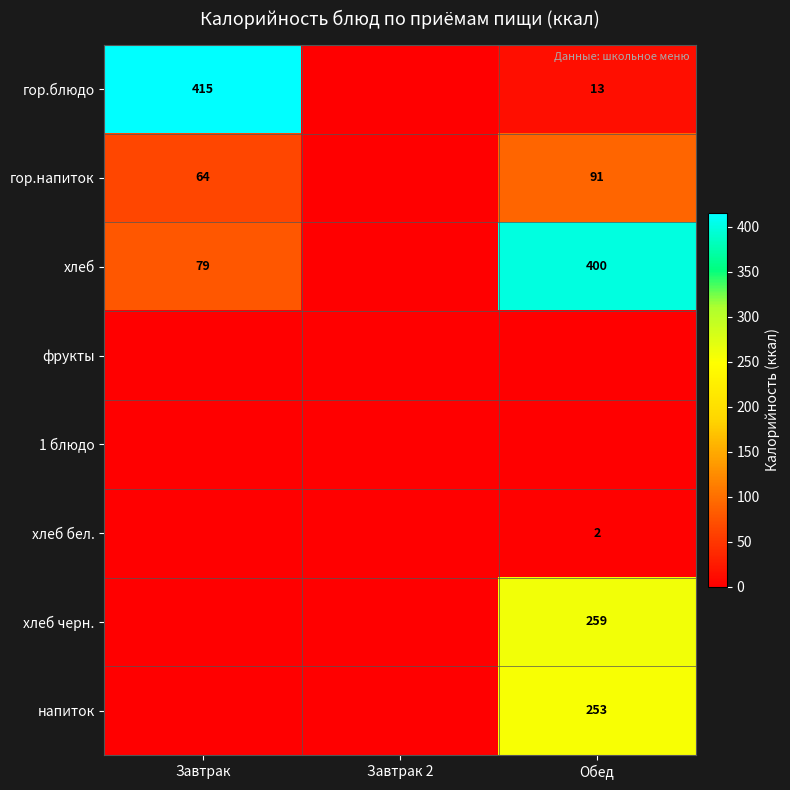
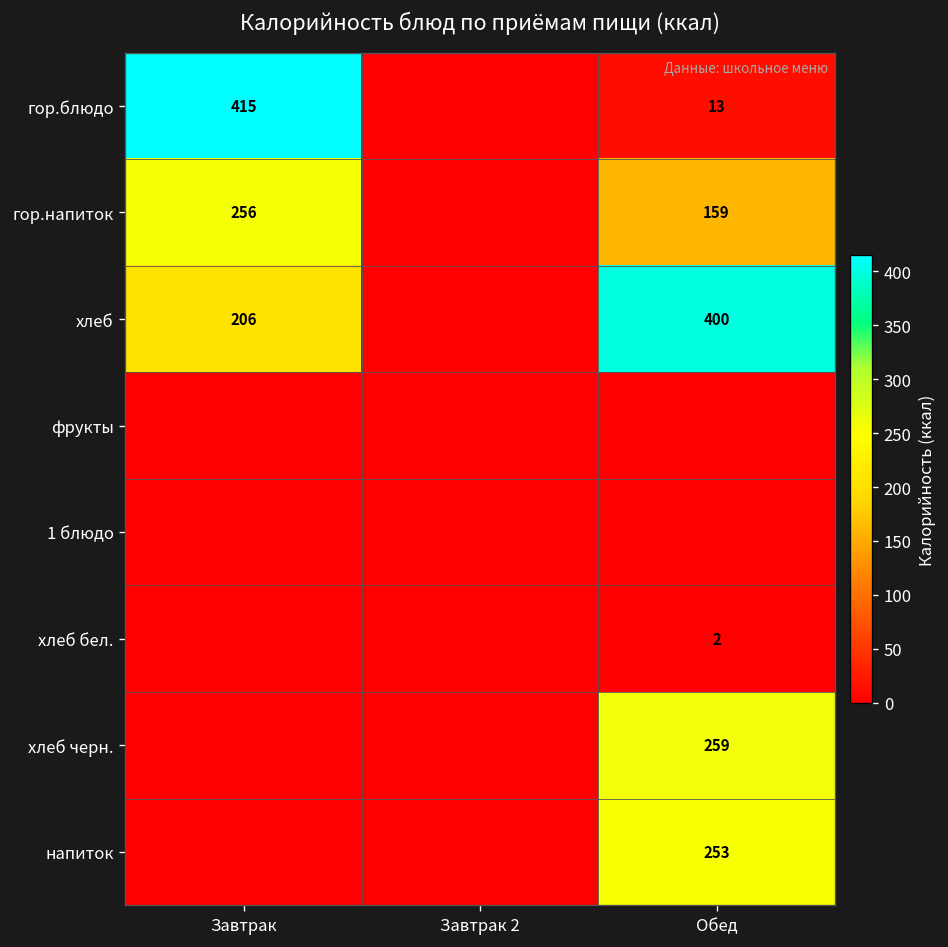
  {
    "гор.блюдо": {
      "Завтрак": 415
    },
    "гор.напиток": {
-     "Завтрак": 64,
-     "Обед": 91
+     "Завтрак": 256,
+     "Обед": 159
    },
    "хлеб": {
-     "Завтрак": 79,
+     "Завтрак": 206,
      "Обед": 400
    },
    "хлеб бел.": {
      "Обед": 2
    },
    "хлеб черн.": {
      "Обед": 259
    },
    "напиток": {
      "Обед": 253
    }
  }
